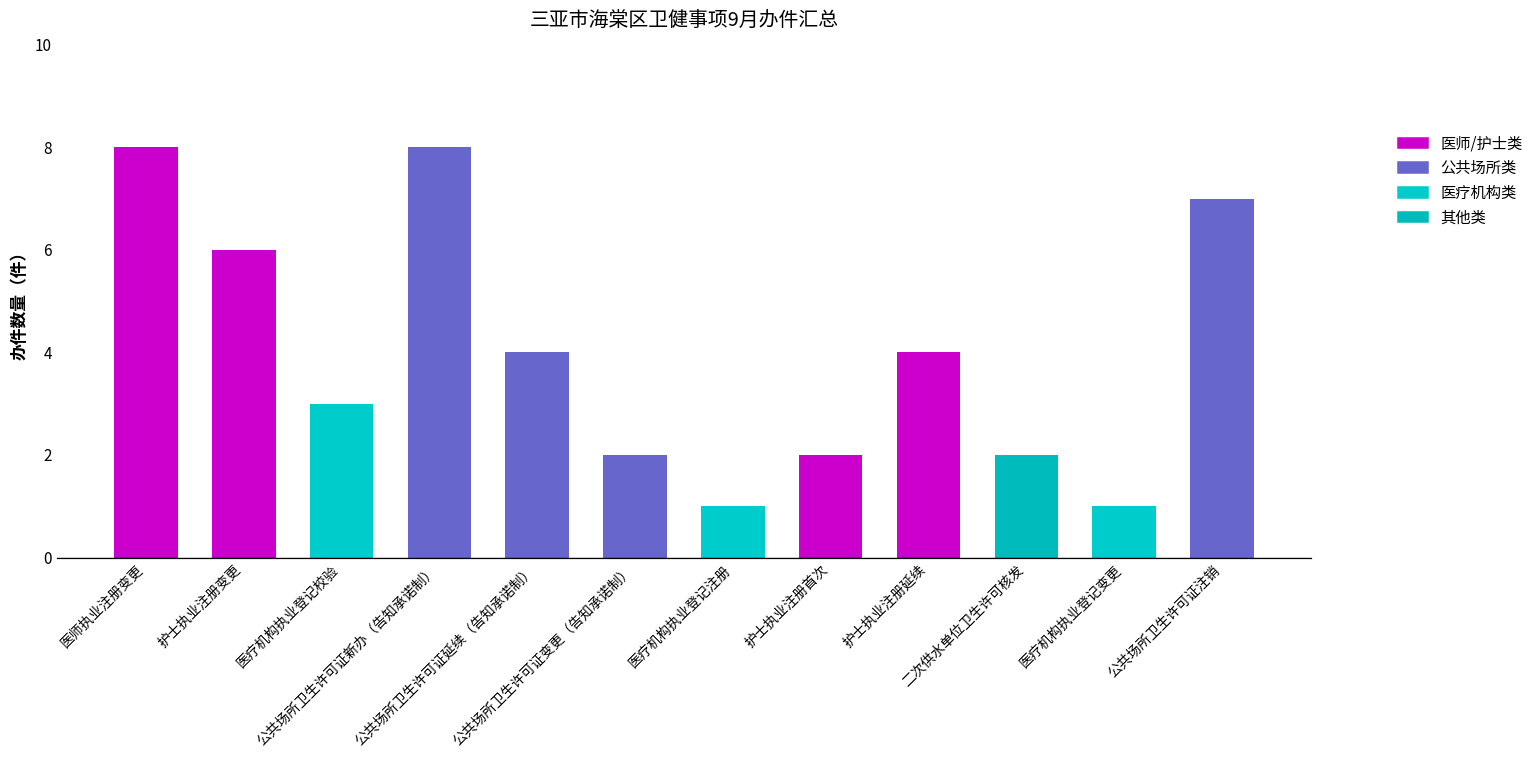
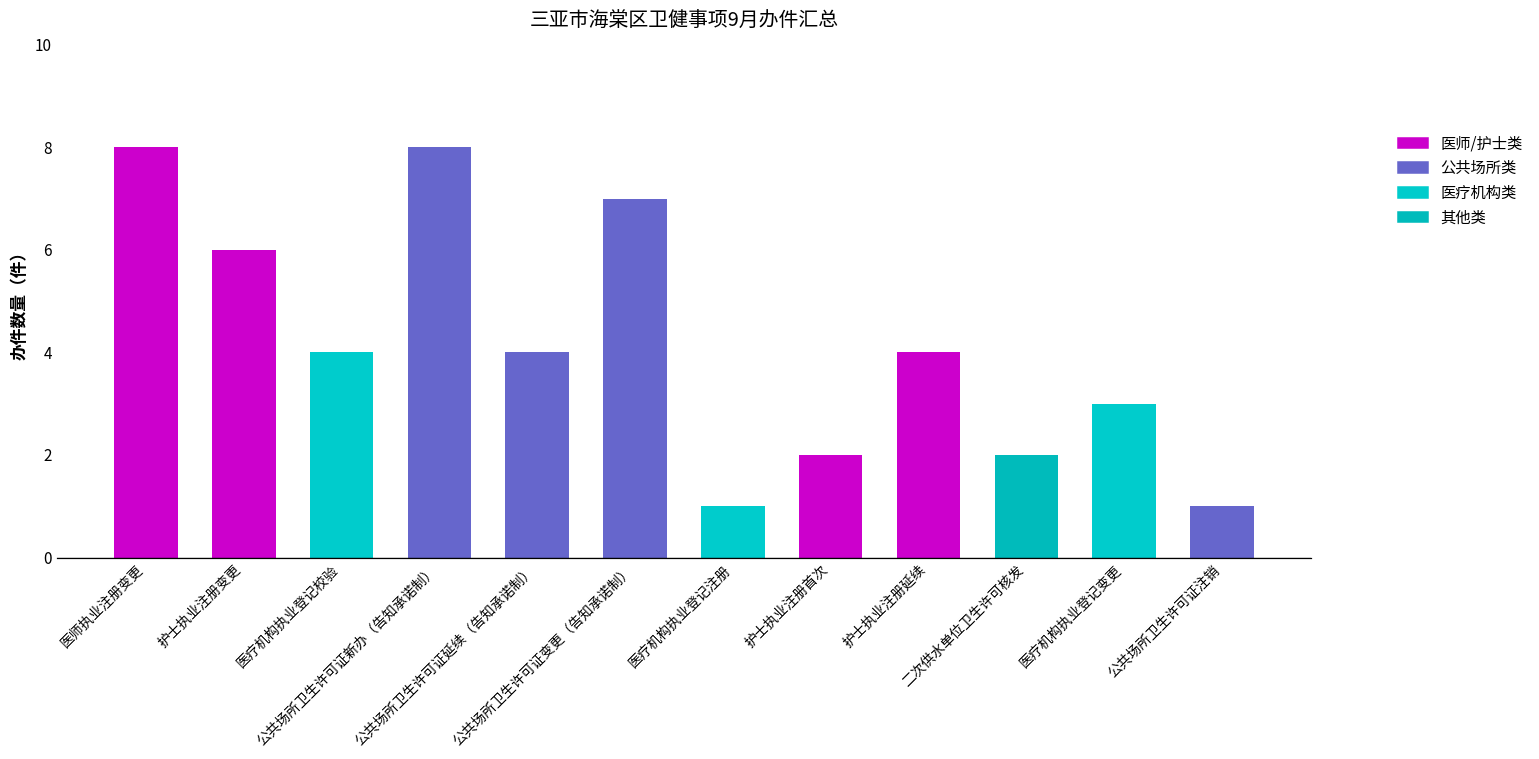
  {
    "医师执业注册变更": 8,
    "护士执业注册变更": 6,
-   "医疗机构执业登记校验": 3,
+   "医疗机构执业登记校验": 4,
    "公共场所卫生许可证新办（告知承诺制）": 8,
    "公共场所卫生许可证延续（告知承诺制）": 4,
-   "公共场所卫生许可证变更（告知承诺制）": 2,
+   "公共场所卫生许可证变更（告知承诺制）": 7,
    "医疗机构执业登记注册": 1,
    "护士执业注册首次": 2,
    "护士执业注册延续": 4,
    "二次供水单位卫生许可核发": 2,
-   "医疗机构执业登记变更": 1,
-   "公共场所卫生许可证注销": 7
+   "医疗机构执业登记变更": 3,
+   "公共场所卫生许可证注销": 1
  }
